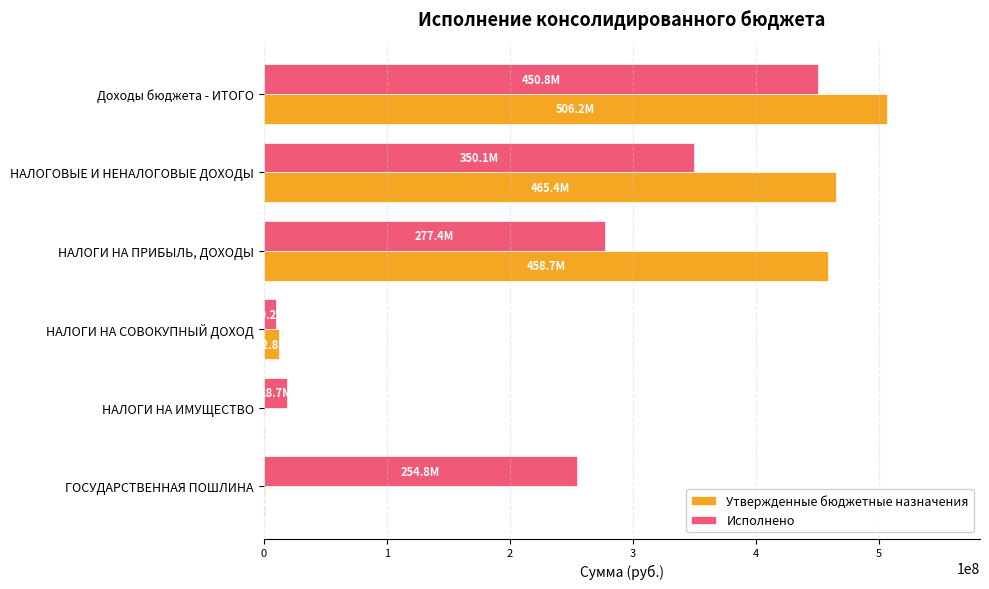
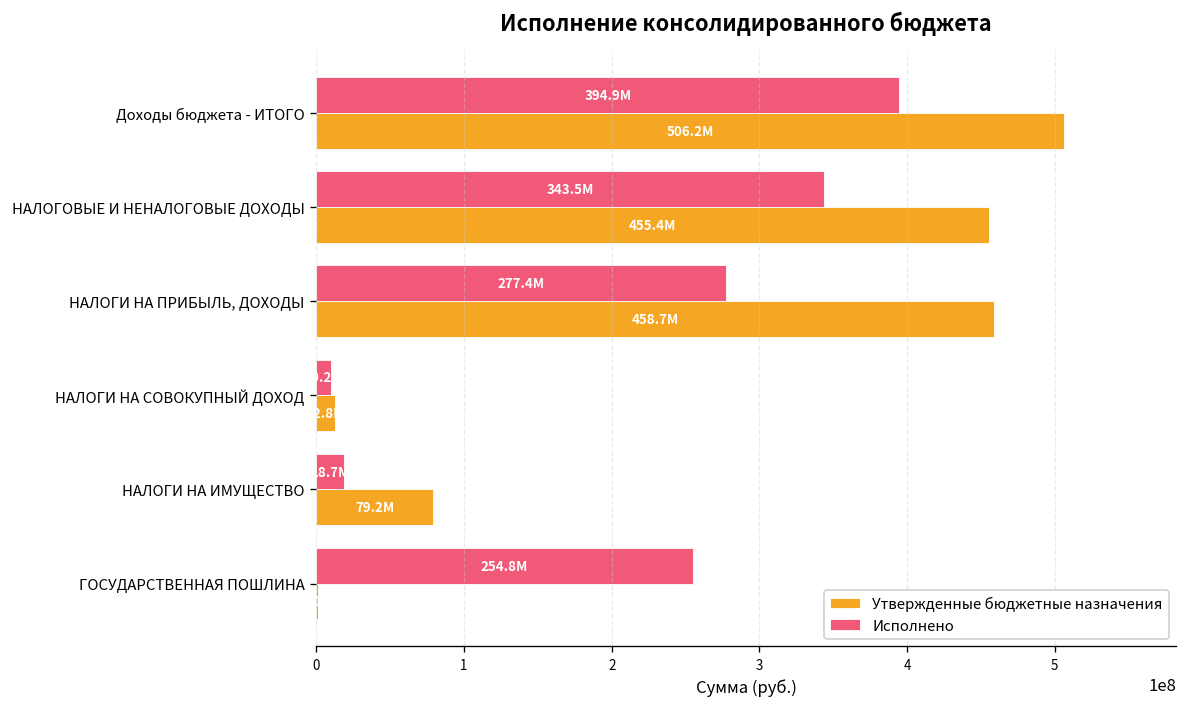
  {
    "Утвержденные бюджетные назначения": {
      "Доходы бюджета - ИТОГО": "506.2M",
-     "НАЛОГОВЫЕ И НЕНАЛОГОВЫЕ ДОХОДЫ": "465.4M",
+     "НАЛОГОВЫЕ И НЕНАЛОГОВЫЕ ДОХОДЫ": "455.4M",
      "НАЛОГИ НА ПРИБЫЛЬ, ДОХОДЫ": "458.7M",
-     "НАЛОГИ НА ИМУЩЕСТВО": "1000000"
+     "НАЛОГИ НА ИМУЩЕСТВО": "79000000"
    },
    "Исполнено": {
-     "Доходы бюджета - ИТОГО": "450.8M",
-     "НАЛОГОВЫЕ И НЕНАЛОГОВЫЕ ДОХОДЫ": "350.1M",
+     "Доходы бюджета - ИТОГО": "394.9M",
+     "НАЛОГОВЫЕ И НЕНАЛОГОВЫЕ ДОХОДЫ": "343.5M",
      "НАЛОГИ НА ПРИБЫЛЬ, ДОХОДЫ": "277.4M",
      "НАЛОГИ НА ИМУЩЕСТВО": "18.7M",
      "ГОСУДАРСТВЕННАЯ ПОШЛИНА": "254.8M"
    }
  }
